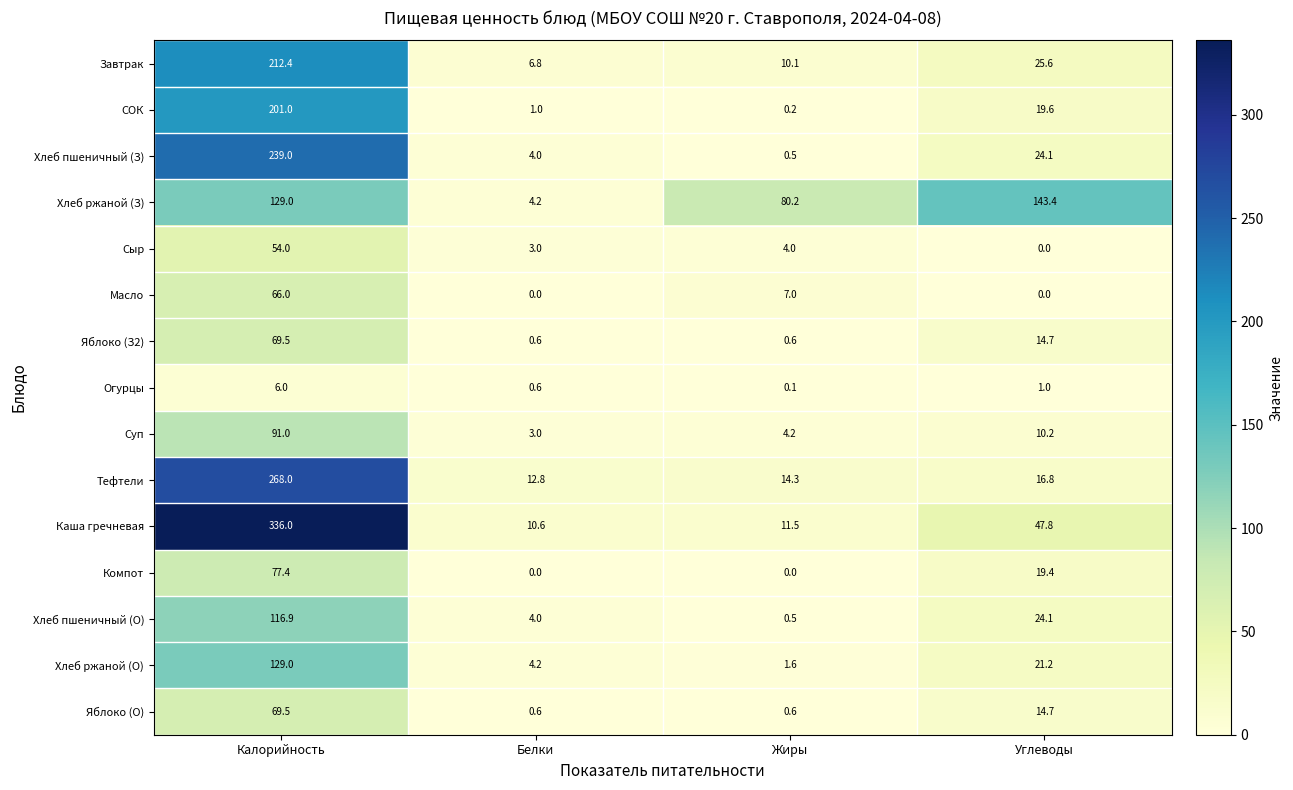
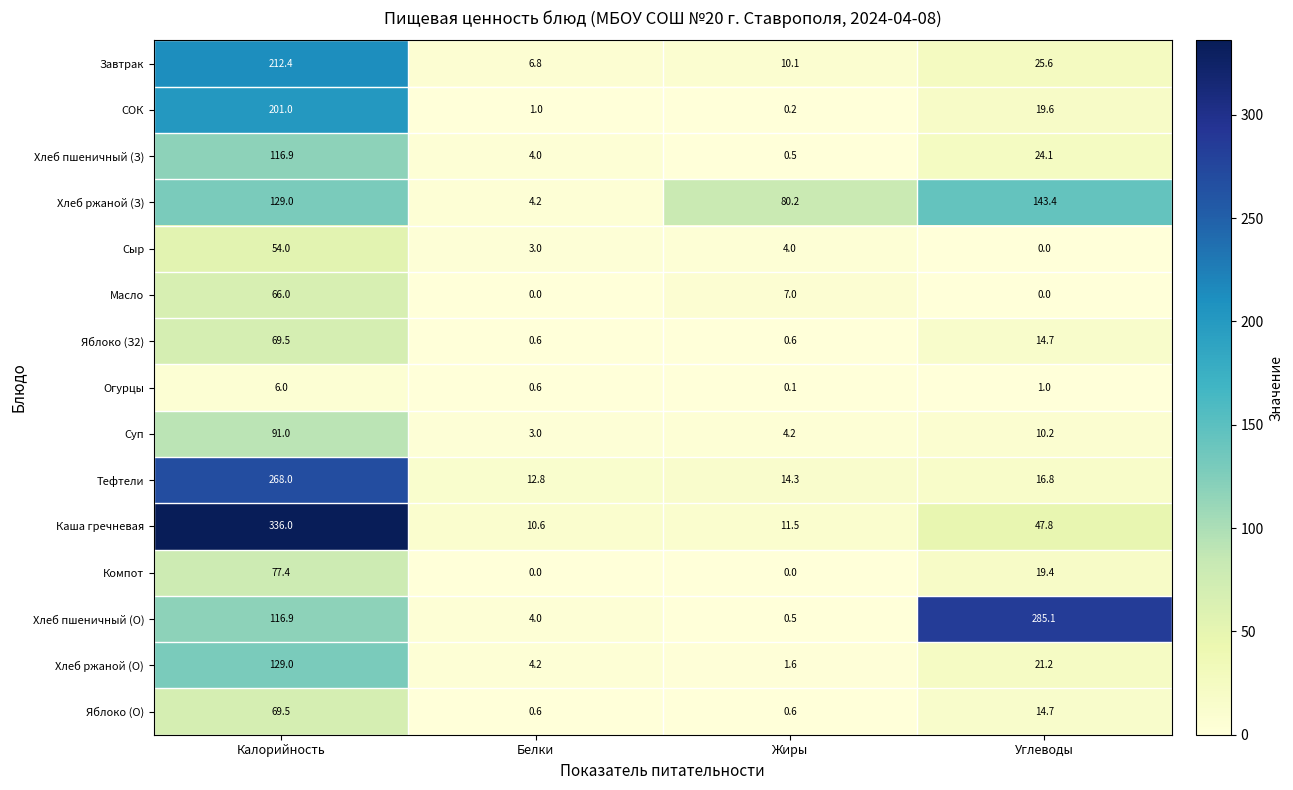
  {
    "Завтрак": {
      "Калорийность": 212.4,
      "Белки": 6.8,
      "Жиры": 10.1,
      "Углеводы": 25.6
    },
    "СОК": {
      "Калорийность": 201.0,
      "Белки": 1.0,
      "Жиры": 0.2,
      "Углеводы": 19.6
    },
    "Хлеб пшеничный (З)": {
-     "Калорийность": 239.0,
+     "Калорийность": 116.9,
      "Белки": 4.0,
      "Жиры": 0.5,
      "Углеводы": 24.1
    },
    "Хлеб ржаной (З)": {
      "Калорийность": 129.0,
      "Белки": 4.2,
      "Жиры": 80.2,
      "Углеводы": 143.4
    },
    "Сыр": {
      "Калорийность": 54.0,
      "Белки": 3.0,
      "Жиры": 4.0,
      "Углеводы": 0.0
    },
    "Масло": {
      "Калорийность": 66.0,
      "Белки": 0.0,
      "Жиры": 7.0,
      "Углеводы": 0.0
    },
    "Яблоко (З2)": {
      "Калорийность": 69.5,
      "Белки": 0.6,
      "Жиры": 0.6,
      "Углеводы": 14.7
    },
    "Огурцы": {
      "Калорийность": 6.0,
      "Белки": 0.6,
      "Жиры": 0.1,
      "Углеводы": 1.0
    },
    "Суп": {
      "Калорийность": 91.0,
      "Белки": 3.0,
      "Жиры": 4.2,
      "Углеводы": 10.2
    },
    "Тефтели": {
      "Калорийность": 268.0,
      "Белки": 12.8,
      "Жиры": 14.3,
      "Углеводы": 16.8
    },
    "Каша гречневая": {
      "Калорийность": 336.0,
      "Белки": 10.6,
      "Жиры": 11.5,
      "Углеводы": 47.8
    },
    "Компот": {
      "Калорийность": 77.4,
      "Белки": 0.0,
      "Жиры": 0.0,
      "Углеводы": 19.4
    },
    "Хлеб пшеничный (О)": {
      "Калорийность": 116.9,
      "Белки": 4.0,
      "Жиры": 0.5,
-     "Углеводы": 24.1
+     "Углеводы": 285.1
    },
    "Хлеб ржаной (О)": {
      "Калорийность": 129.0,
      "Белки": 4.2,
      "Жиры": 1.6,
      "Углеводы": 21.2
    },
    "Яблоко (О)": {
      "Калорийность": 69.5,
      "Белки": 0.6,
      "Жиры": 0.6,
      "Углеводы": 14.7
    }
  }
